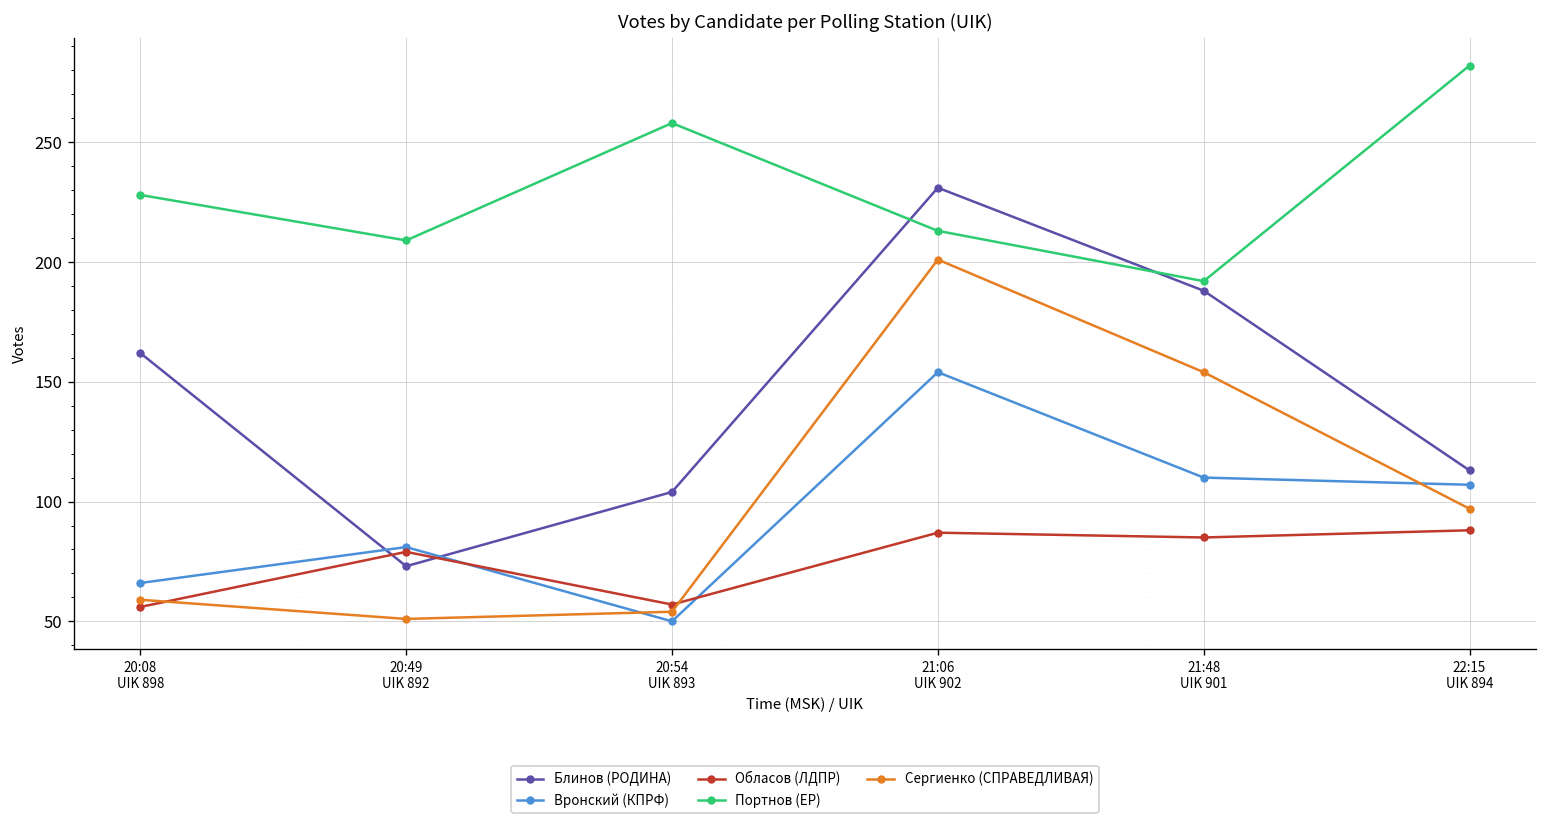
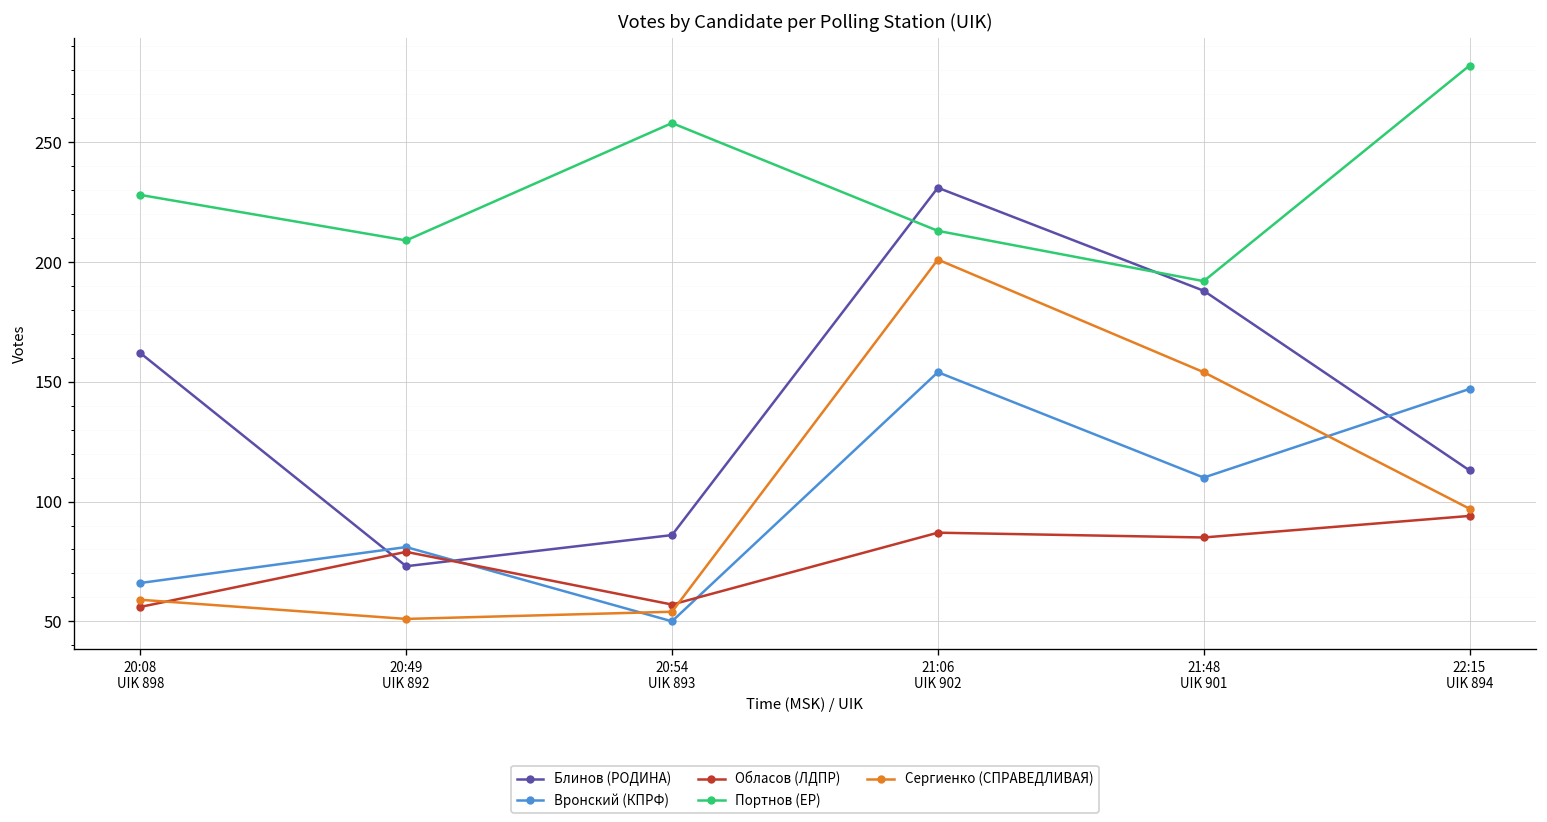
  {
    "Блинов (РОДИНА)": {
      "20:08 UIK 898": 162,
      "20:49 UIK 892": 73,
-     "20:54 UIK 893": 104,
+     "20:54 UIK 893": 86,
      "21:06 UIK 902": 231,
      "21:48 UIK 901": 188,
      "22:15 UIK 894": 113
    },
    "Вронский (КПРФ)": {
      "20:08 UIK 898": 66,
      "20:49 UIK 892": 81,
      "20:54 UIK 893": 50,
      "21:06 UIK 902": 154,
      "21:48 UIK 901": 110,
-     "22:15 UIK 894": 107
+     "22:15 UIK 894": 147
    },
    "Обласов (ЛДПР)": {
      "20:08 UIK 898": 56,
      "20:49 UIK 892": 79,
      "20:54 UIK 893": 57,
      "21:06 UIK 902": 87,
      "21:48 UIK 901": 85,
-     "22:15 UIK 894": 88
+     "22:15 UIK 894": 94
    },
    "Портнов (ЕР)": {
      "20:08 UIK 898": 228,
      "20:49 UIK 892": 209,
      "20:54 UIK 893": 258,
      "21:06 UIK 902": 213,
      "21:48 UIK 901": 192,
      "22:15 UIK 894": 282
    },
    "Сергиенко (СПРАВЕДЛИВАЯ)": {
      "20:08 UIK 898": 59,
      "20:49 UIK 892": 51,
      "20:54 UIK 893": 54,
      "21:06 UIK 902": 201,
      "21:48 UIK 901": 154,
      "22:15 UIK 894": 97
    }
  }
